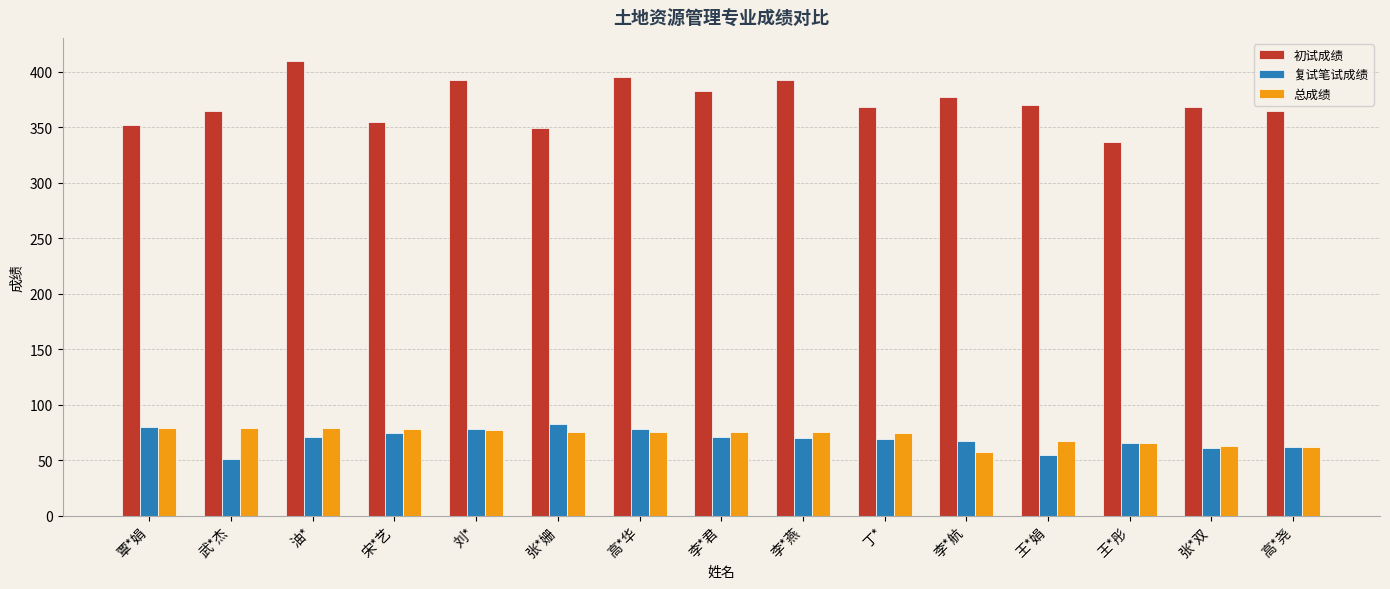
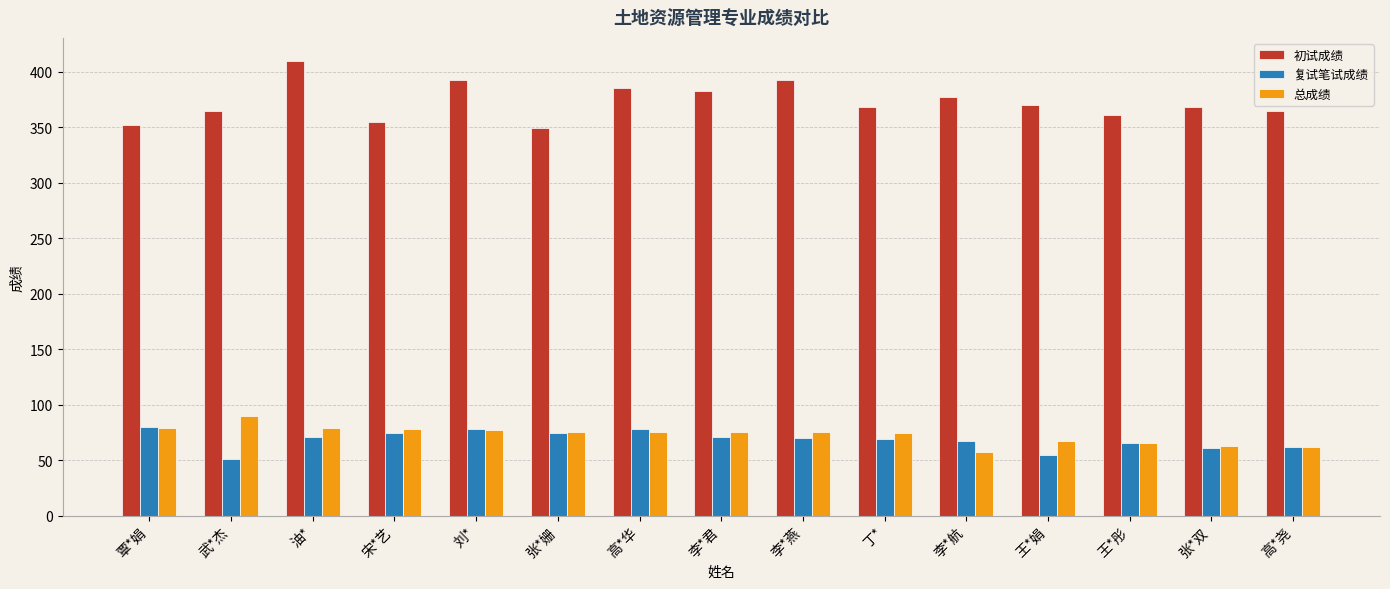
  {
    "初试成绩": {
      "覃*娟": 352,
      "武*杰": 365,
      "油*": 410,
      "宋*艺": 355,
      "刘*": 393,
      "张*姗": 349,
-     "高*华": 395,
+     "高*华": 385,
      "李*君": 383,
      "李*燕": 393,
      "丁*": 368,
      "李*航": 377,
      "王*娟": 370,
-     "王*彤": 337,
+     "王*彤": 361,
      "张*双": 368,
      "高*尧": 365
    },
    "复试笔试成绩": {
      "覃*娟": 80,
      "武*杰": 51,
      "油*": 71,
      "宋*艺": 74,
      "刘*": 78,
-     "张*姗": 83,
+     "张*姗": 74,
      "高*华": 78,
      "李*君": 71,
      "李*燕": 70,
      "丁*": 69,
      "李*航": 67,
      "王*娟": 55,
      "王*彤": 65,
      "张*双": 61,
      "高*尧": 62
    },
    "总成绩": {
      "覃*娟": 79,
-     "武*杰": 79,
+     "武*杰": 90,
      "油*": 79,
      "宋*艺": 78,
      "刘*": 77,
      "张*姗": 75,
      "高*华": 75,
      "李*君": 75,
      "李*燕": 75,
      "丁*": 74,
      "李*航": 58,
      "王*娟": 67,
      "王*彤": 65,
      "张*双": 63,
      "高*尧": 62
    }
  }
